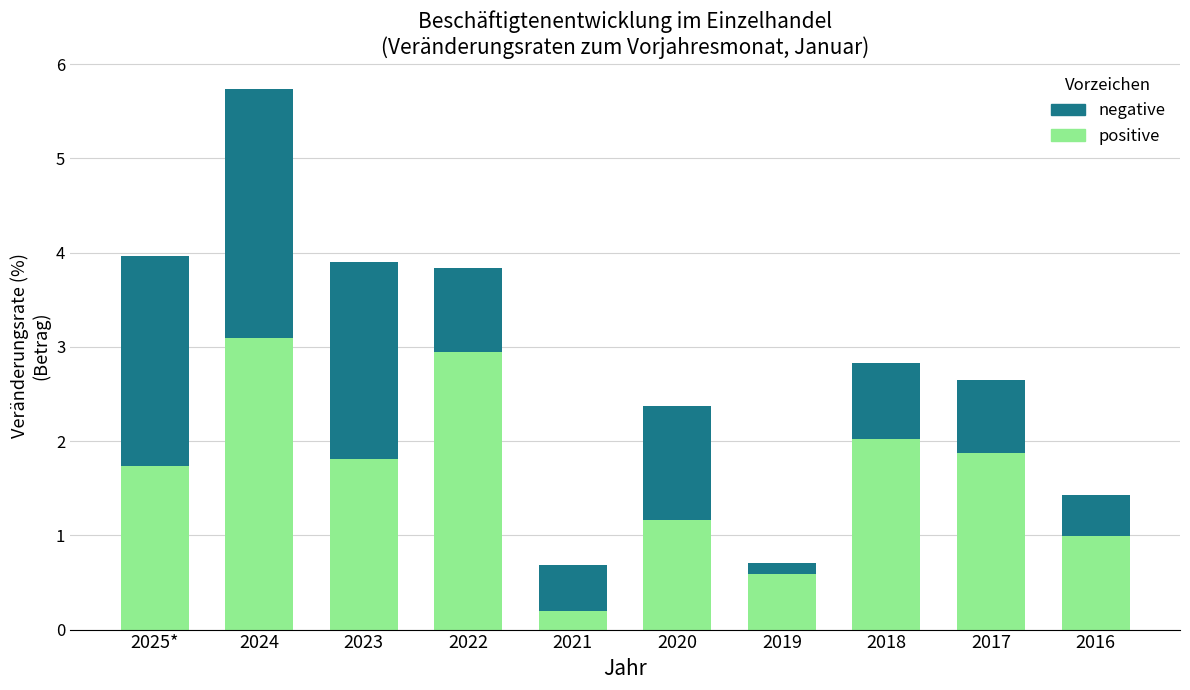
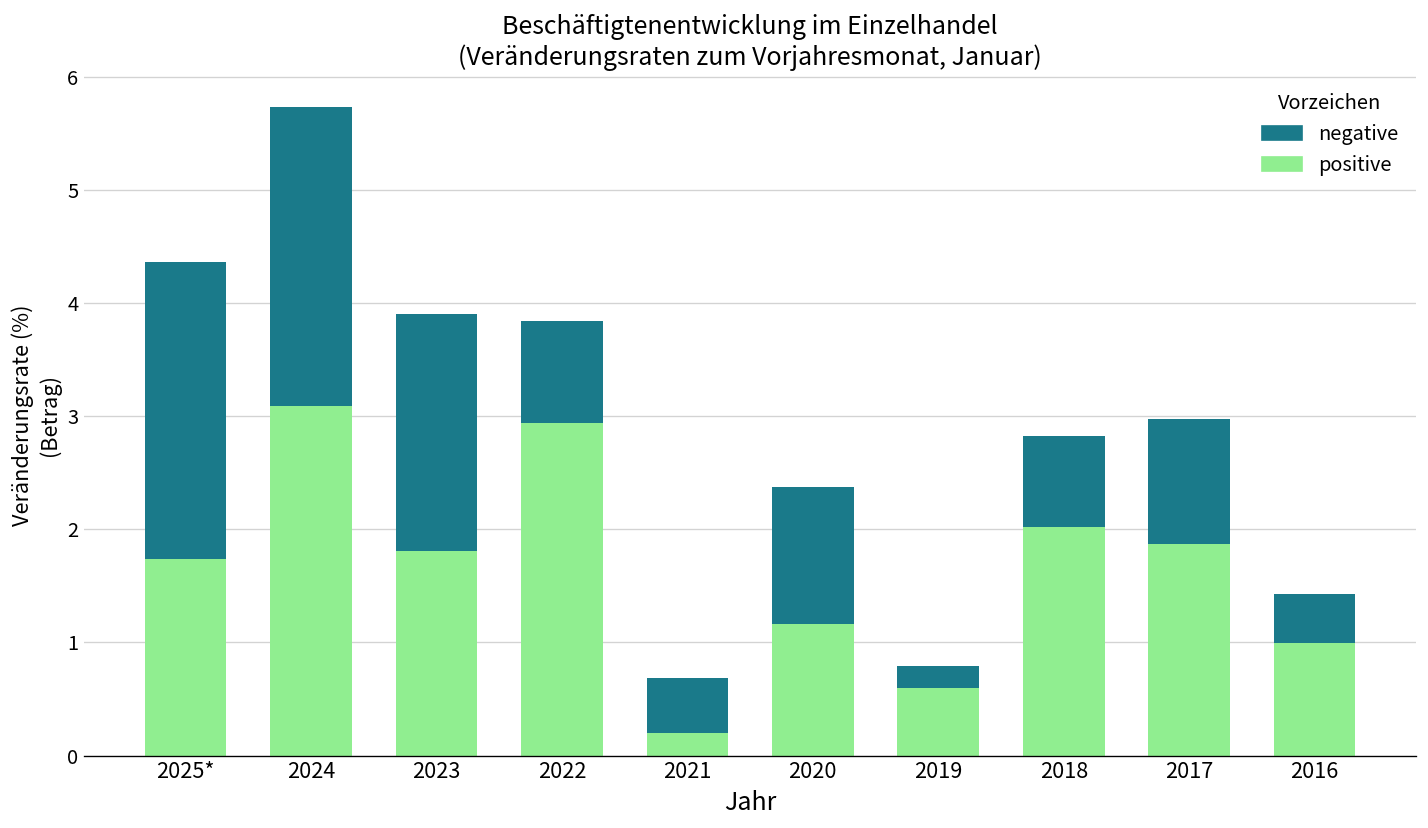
  {
    "positive": {
      "2025*": 1.7,
      "2024": 3.1,
      "2023": 1.8,
      "2022": 2.9,
      "2021": 0.2,
      "2020": 1.2,
      "2019": 0.6,
      "2018": 2.0,
      "2017": 1.9,
      "2016": 1.0
    },
    "negative": {
-     "2025*": 2.2,
+     "2025*": 2.6,
      "2024": 2.6,
      "2023": 2.1,
      "2022": 0.9,
      "2021": 0.5,
      "2020": 1.2,
-     "2019": 0.1,
+     "2019": 0.2,
      "2018": 0.8,
-     "2017": 0.8,
+     "2017": 1.1,
      "2016": 0.4
    }
  }
